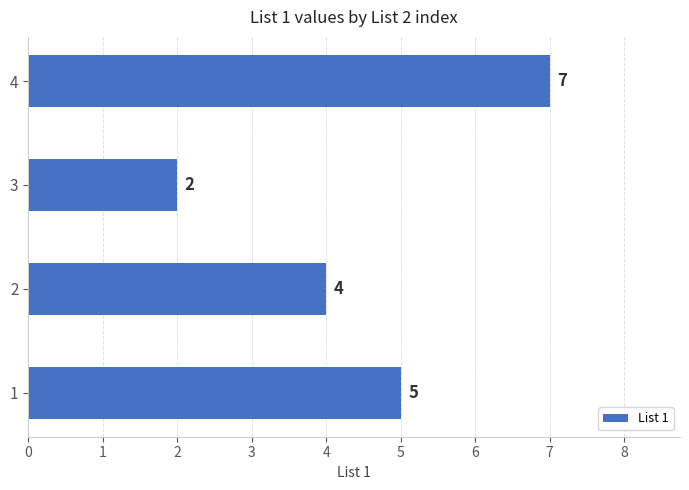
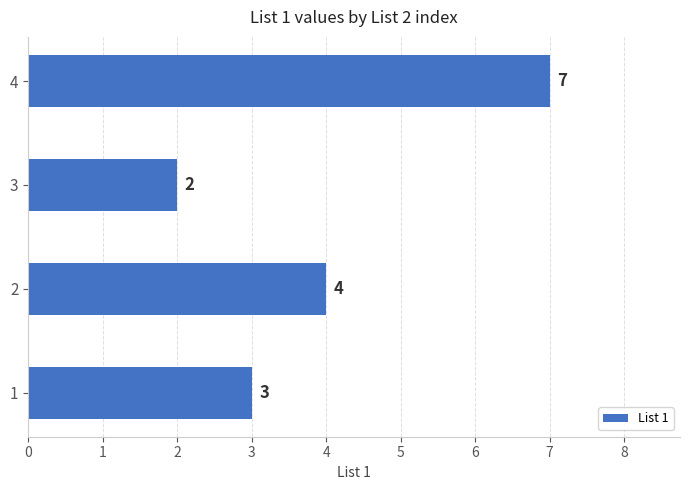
  {
    "4": 7,
    "3": 2,
    "2": 4,
-   "1": 5
+   "1": 3
  }
